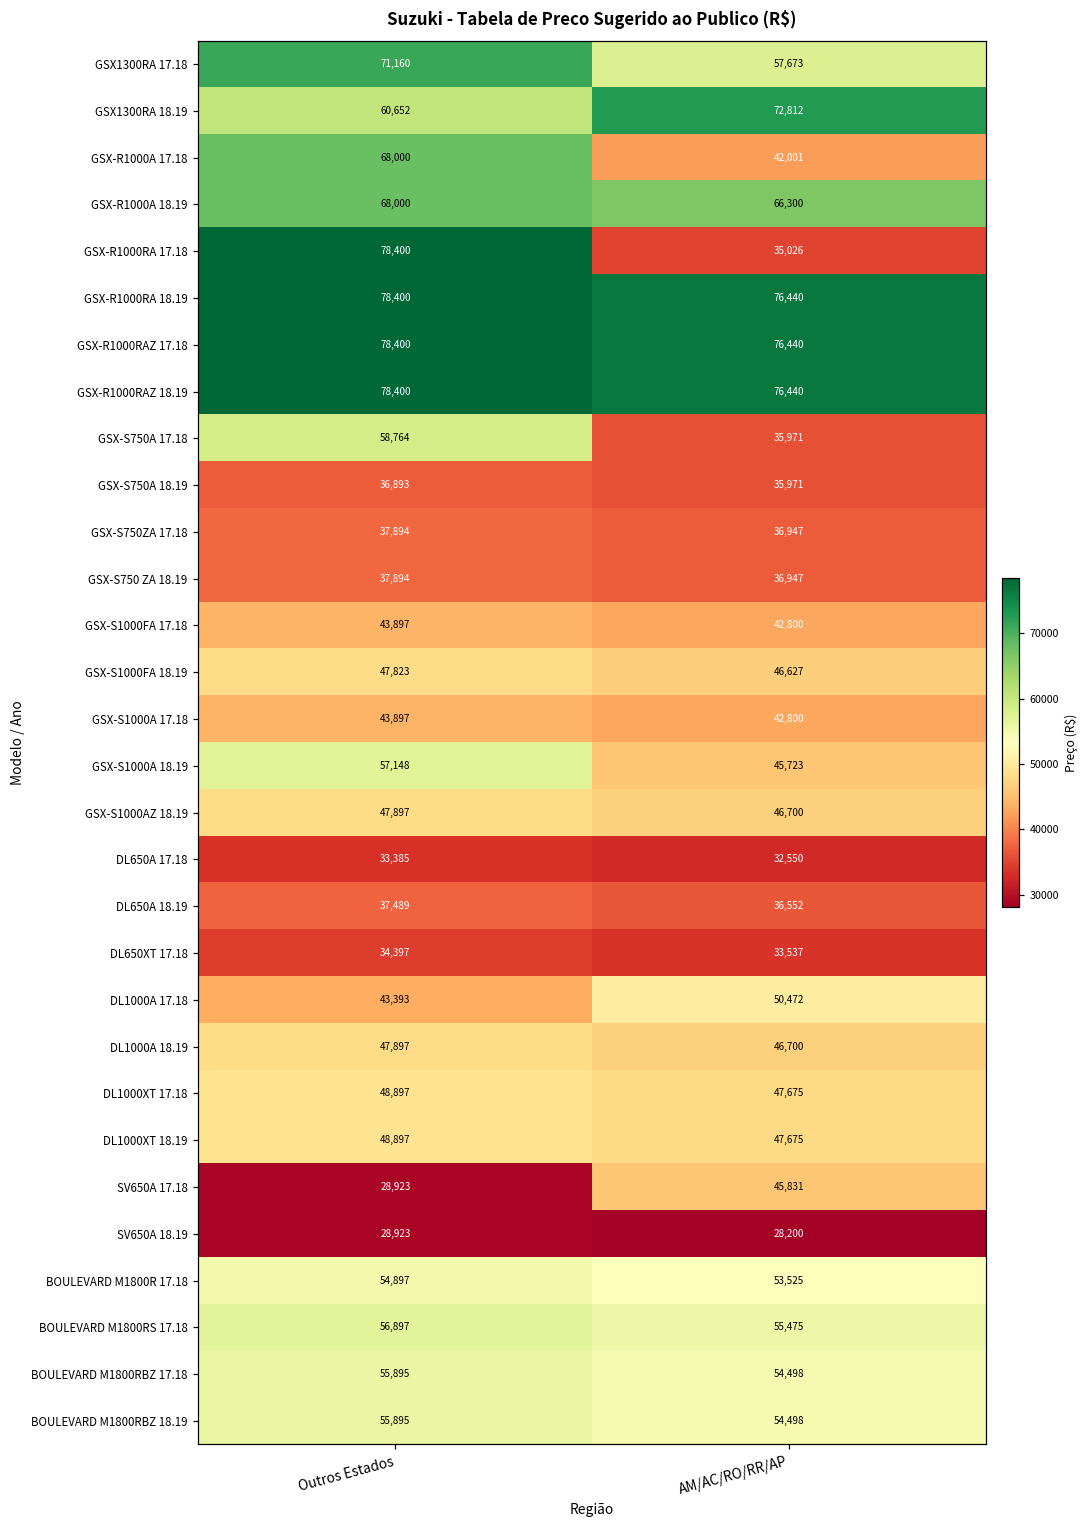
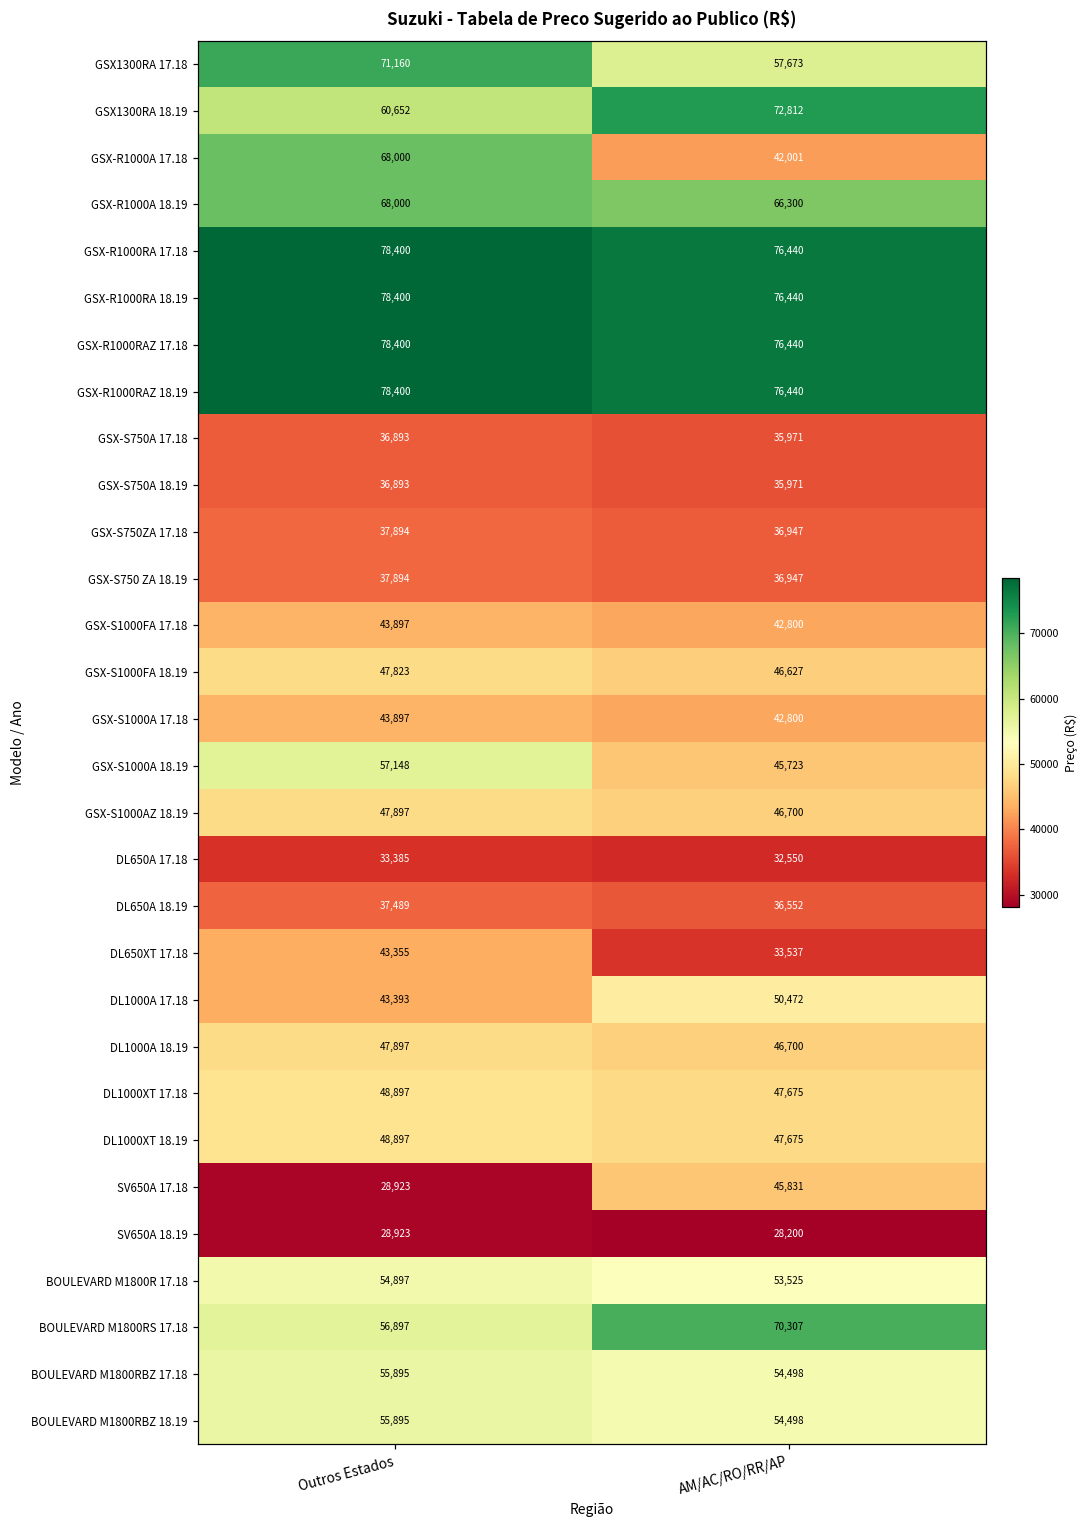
  {
    "GSX1300RA 17.18": {
      "Outros Estados": "71,160",
      "AM/AC/RO/RR/AP": "57,673"
    },
    "GSX1300RA 18.19": {
      "Outros Estados": "60,652",
      "AM/AC/RO/RR/AP": "72,812"
    },
    "GSX-R1000A 17.18": {
      "Outros Estados": "68,000",
      "AM/AC/RO/RR/AP": "42,001"
    },
    "GSX-R1000A 18.19": {
      "Outros Estados": "68,000",
      "AM/AC/RO/RR/AP": "66,300"
    },
    "GSX-R1000RA 17.18": {
      "Outros Estados": "78,400",
-     "AM/AC/RO/RR/AP": "35,026"
+     "AM/AC/RO/RR/AP": "76,440"
    },
    "GSX-R1000RA 18.19": {
      "Outros Estados": "78,400",
      "AM/AC/RO/RR/AP": "76,440"
    },
    "GSX-R1000RAZ 17.18": {
      "Outros Estados": "78,400",
      "AM/AC/RO/RR/AP": "76,440"
    },
    "GSX-R1000RAZ 18.19": {
      "Outros Estados": "78,400",
      "AM/AC/RO/RR/AP": "76,440"
    },
    "GSX-S750A 17.18": {
-     "Outros Estados": "58,764",
+     "Outros Estados": "36,893",
      "AM/AC/RO/RR/AP": "35,971"
    },
    "GSX-S750A 18.19": {
      "Outros Estados": "36,893",
      "AM/AC/RO/RR/AP": "35,971"
    },
    "GSX-S750ZA 17.18": {
      "Outros Estados": "37,894",
      "AM/AC/RO/RR/AP": "36,947"
    },
    "GSX-S750 ZA 18.19": {
      "Outros Estados": "37,894",
      "AM/AC/RO/RR/AP": "36,947"
    },
    "GSX-S1000FA 17.18": {
      "Outros Estados": "43,897",
      "AM/AC/RO/RR/AP": "42,800"
    },
    "GSX-S1000FA 18.19": {
      "Outros Estados": "47,823",
      "AM/AC/RO/RR/AP": "46,627"
    },
    "GSX-S1000A 17.18": {
      "Outros Estados": "43,897",
      "AM/AC/RO/RR/AP": "42,800"
    },
    "GSX-S1000A 18.19": {
      "Outros Estados": "57,148",
      "AM/AC/RO/RR/AP": "45,723"
    },
    "GSX-S1000AZ 18.19": {
      "Outros Estados": "47,897",
      "AM/AC/RO/RR/AP": "46,700"
    },
    "DL650A 17.18": {
      "Outros Estados": "33,385",
      "AM/AC/RO/RR/AP": "32,550"
    },
    "DL650A 18.19": {
      "Outros Estados": "37,489",
      "AM/AC/RO/RR/AP": "36,552"
    },
    "DL650XT 17.18": {
-     "Outros Estados": "34,397",
+     "Outros Estados": "43,355",
      "AM/AC/RO/RR/AP": "33,537"
    },
    "DL1000A 17.18": {
      "Outros Estados": "43,393",
      "AM/AC/RO/RR/AP": "50,472"
    },
    "DL1000A 18.19": {
      "Outros Estados": "47,897",
      "AM/AC/RO/RR/AP": "46,700"
    },
    "DL1000XT 17.18": {
      "Outros Estados": "48,897",
      "AM/AC/RO/RR/AP": "47,675"
    },
    "DL1000XT 18.19": {
      "Outros Estados": "48,897",
      "AM/AC/RO/RR/AP": "47,675"
    },
    "SV650A 17.18": {
      "Outros Estados": "28,923",
      "AM/AC/RO/RR/AP": "45,831"
    },
    "SV650A 18.19": {
      "Outros Estados": "28,923",
      "AM/AC/RO/RR/AP": "28,200"
    },
    "BOULEVARD M1800R 17.18": {
      "Outros Estados": "54,897",
      "AM/AC/RO/RR/AP": "53,525"
    },
    "BOULEVARD M1800RS 17.18": {
      "Outros Estados": "56,897",
-     "AM/AC/RO/RR/AP": "55,475"
+     "AM/AC/RO/RR/AP": "70,307"
    },
    "BOULEVARD M1800RBZ 17.18": {
      "Outros Estados": "55,895",
      "AM/AC/RO/RR/AP": "54,498"
    },
    "BOULEVARD M1800RBZ 18.19": {
      "Outros Estados": "55,895",
      "AM/AC/RO/RR/AP": "54,498"
    }
  }
